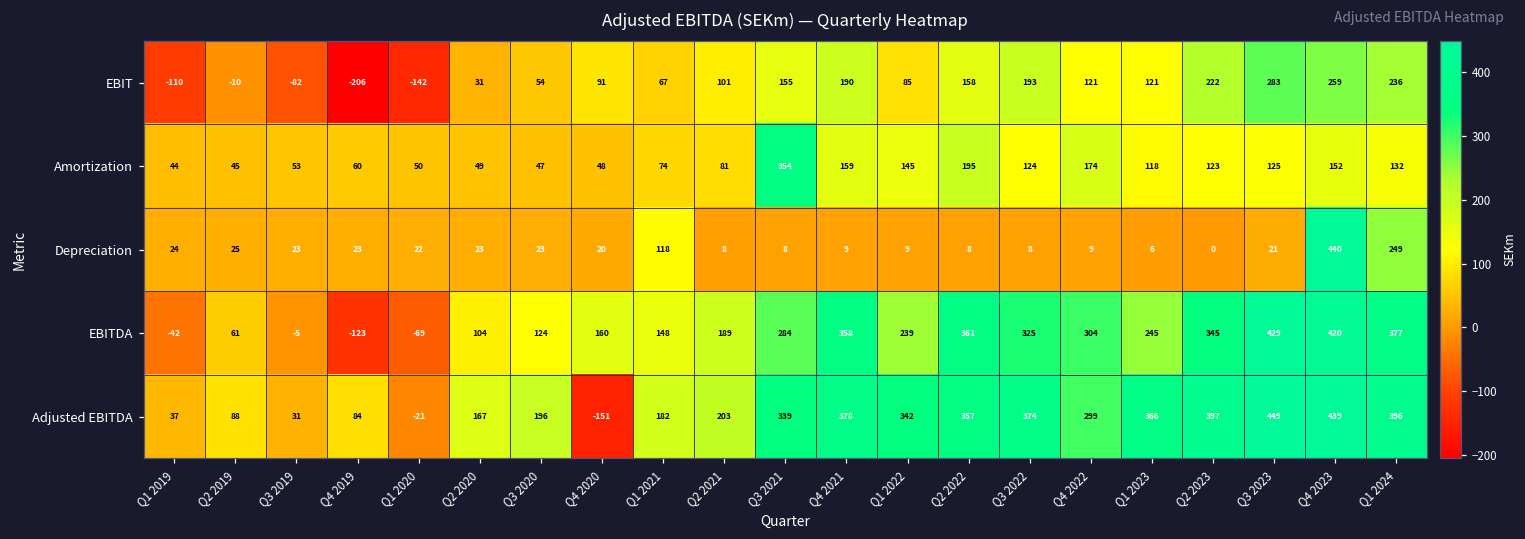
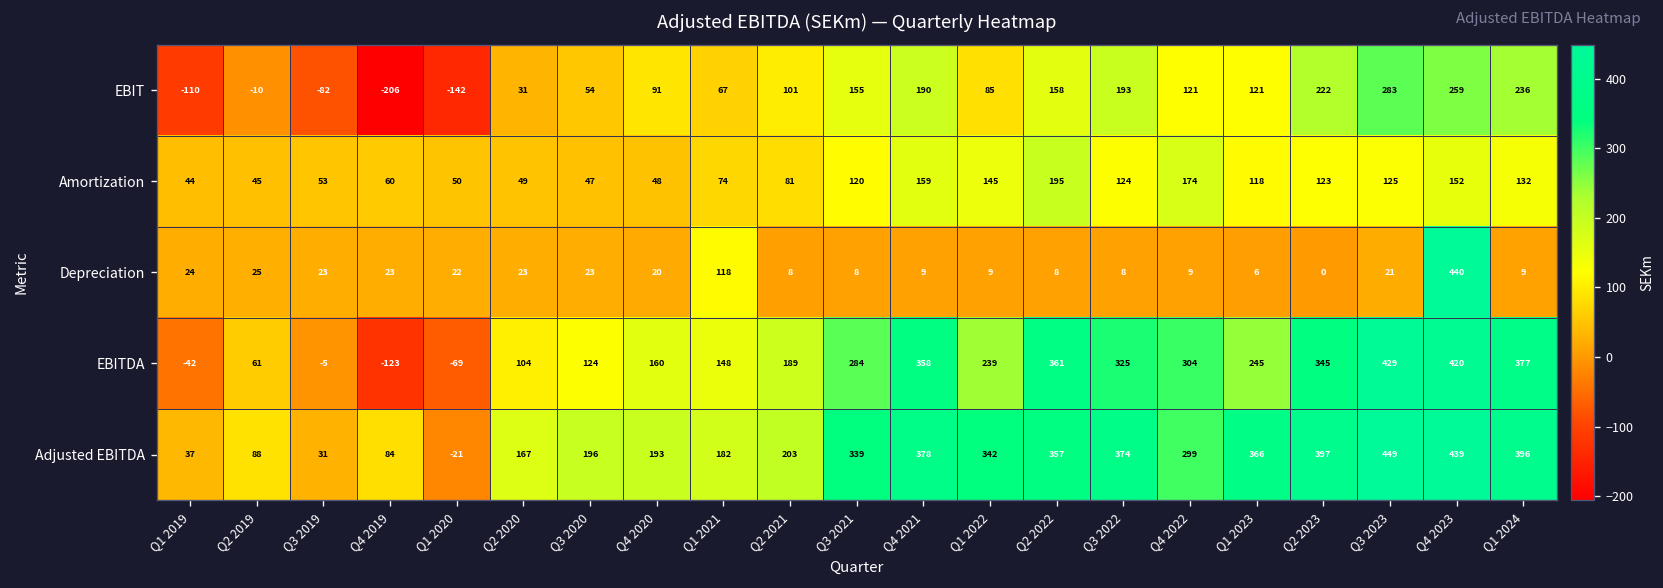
  {
    "EBIT": {
      "Q1 2019": -110,
      "Q2 2019": -10,
      "Q3 2019": -82,
      "Q4 2019": -206,
      "Q1 2020": -142,
      "Q2 2020": 31,
      "Q3 2020": 54,
      "Q4 2020": 91,
      "Q1 2021": 67,
      "Q2 2021": 101,
      "Q3 2021": 155,
      "Q4 2021": 190,
      "Q1 2022": 85,
      "Q2 2022": 158,
      "Q3 2022": 193,
      "Q4 2022": 121,
      "Q1 2023": 121,
      "Q2 2023": 222,
      "Q3 2023": 283,
      "Q4 2023": 259,
      "Q1 2024": 236
    },
    "Amortization": {
      "Q1 2019": 44,
      "Q2 2019": 45,
      "Q3 2019": 53,
      "Q4 2019": 60,
      "Q1 2020": 50,
      "Q2 2020": 49,
      "Q3 2020": 47,
      "Q4 2020": 48,
      "Q1 2021": 74,
      "Q2 2021": 81,
-     "Q3 2021": 354,
+     "Q3 2021": 120,
      "Q4 2021": 159,
      "Q1 2022": 145,
      "Q2 2022": 195,
      "Q3 2022": 124,
      "Q4 2022": 174,
      "Q1 2023": 118,
      "Q2 2023": 123,
      "Q3 2023": 125,
      "Q4 2023": 152,
      "Q1 2024": 132
    },
    "Depreciation": {
      "Q1 2019": 24,
      "Q2 2019": 25,
      "Q3 2019": 23,
      "Q4 2019": 23,
      "Q1 2020": 22,
      "Q2 2020": 23,
      "Q3 2020": 23,
      "Q4 2020": 20,
      "Q1 2021": 118,
      "Q2 2021": 8,
      "Q3 2021": 8,
      "Q4 2021": 9,
      "Q1 2022": 9,
      "Q2 2022": 8,
      "Q3 2022": 8,
      "Q4 2022": 9,
      "Q1 2023": 6,
      "Q2 2023": 0,
      "Q3 2023": 21,
      "Q4 2023": 440,
-     "Q1 2024": 249
+     "Q1 2024": 9
    },
    "EBITDA": {
      "Q1 2019": -42,
      "Q2 2019": 61,
      "Q3 2019": -5,
      "Q4 2019": -123,
      "Q1 2020": -69,
      "Q2 2020": 104,
      "Q3 2020": 124,
      "Q4 2020": 160,
      "Q1 2021": 148,
      "Q2 2021": 189,
      "Q3 2021": 284,
      "Q4 2021": 358,
      "Q1 2022": 239,
      "Q2 2022": 361,
      "Q3 2022": 325,
      "Q4 2022": 304,
      "Q1 2023": 245,
      "Q2 2023": 345,
      "Q3 2023": 429,
      "Q4 2023": 420,
      "Q1 2024": 377
    },
    "Adjusted EBITDA": {
      "Q1 2019": 37,
      "Q2 2019": 88,
      "Q3 2019": 31,
      "Q4 2019": 84,
      "Q1 2020": -21,
      "Q2 2020": 167,
      "Q3 2020": 196,
-     "Q4 2020": -151,
+     "Q4 2020": 193,
      "Q1 2021": 182,
      "Q2 2021": 203,
      "Q3 2021": 339,
      "Q4 2021": 378,
      "Q1 2022": 342,
      "Q2 2022": 357,
      "Q3 2022": 374,
      "Q4 2022": 299,
      "Q1 2023": 366,
      "Q2 2023": 397,
      "Q3 2023": 449,
      "Q4 2023": 439,
      "Q1 2024": 396
    }
  }
